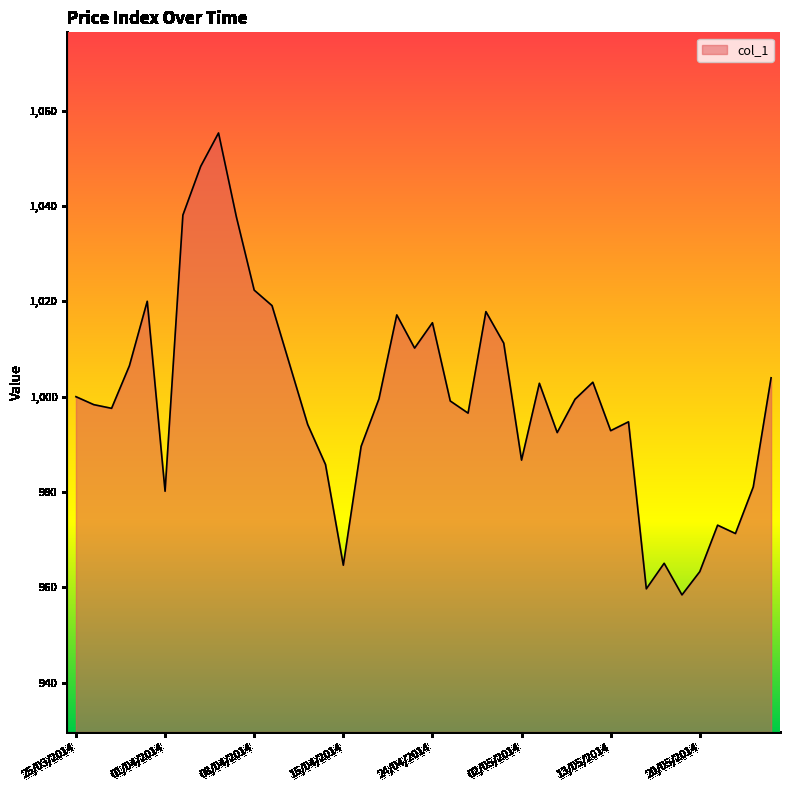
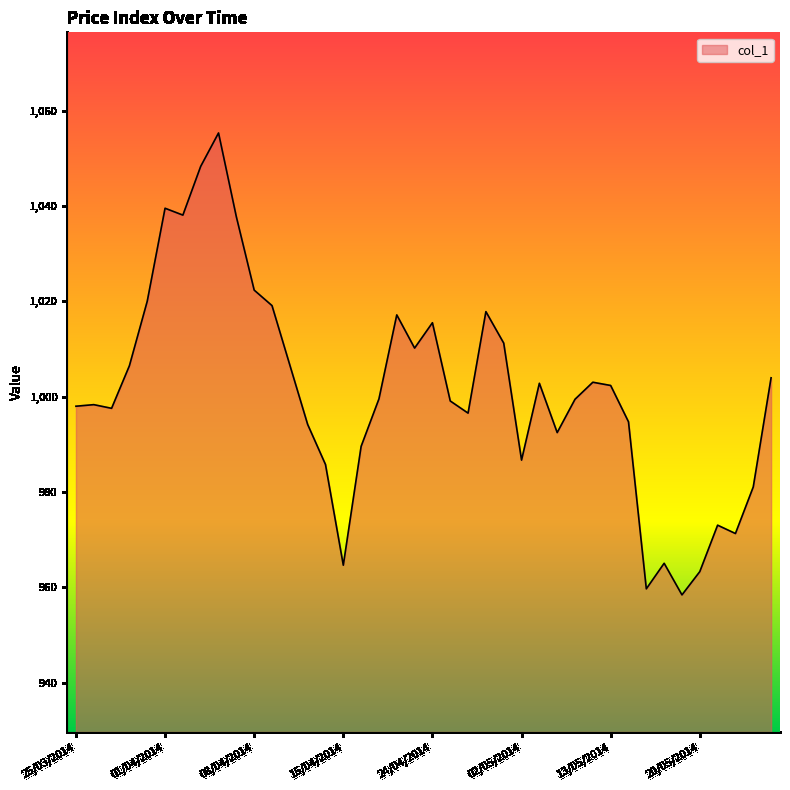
  {
-   "25/03/2014": "1,000",
-   "01/04/2014": "980",
+   "25/03/2014": "998",
+   "01/04/2014": "1,040",
    "08/04/2014": "1,022",
    "15/04/2014": "965",
    "24/04/2014": "1,016",
    "02/05/2014": "987",
-   "13/05/2014": "993",
+   "13/05/2014": "1,002",
    "20/05/2014": "963"
  }
